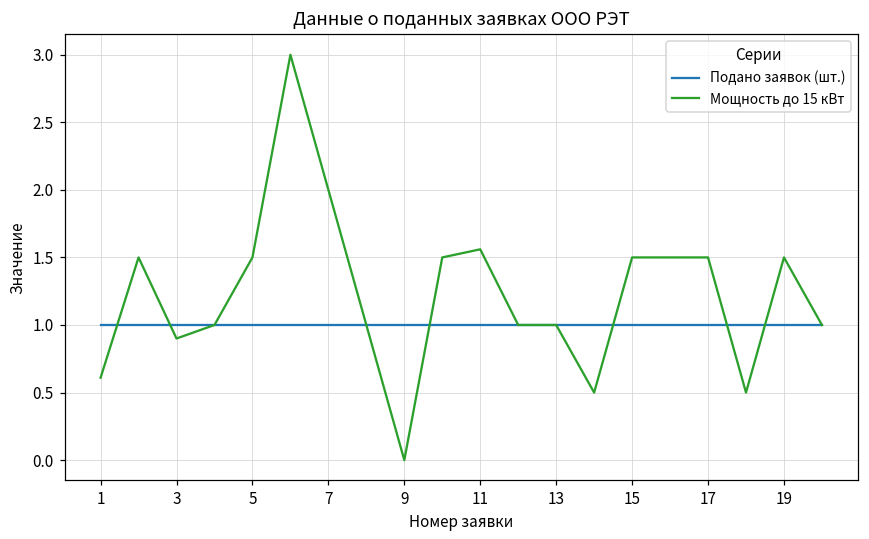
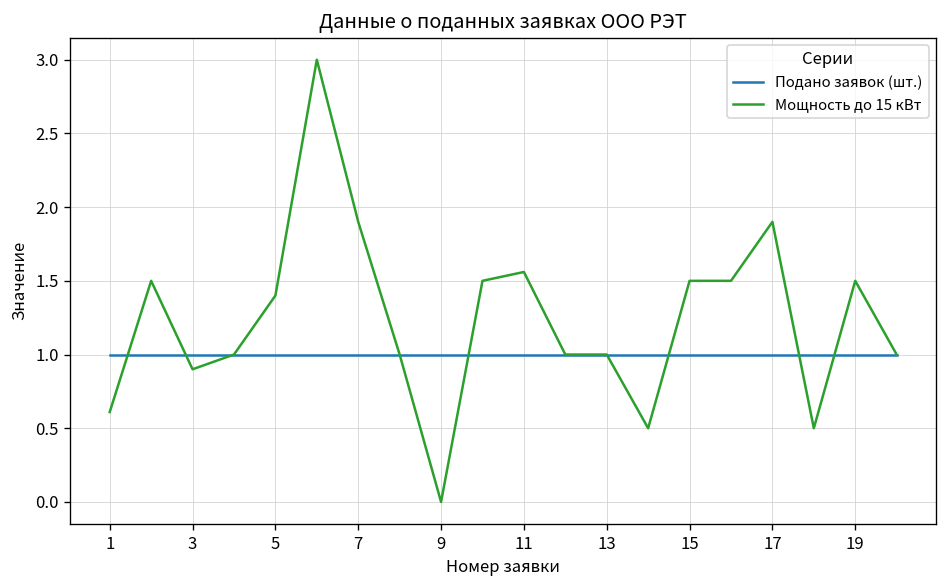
  {
    "Подано заявок (шт.)": {
      "1": 1.0,
      "3": 1.0,
      "5": 1.0,
      "7": 1.0,
      "9": 1.0,
      "11": 1.0,
      "15": 1.0,
      "17": 1.0,
      "19": 1.0
    },
    "Мощность до 15 кВт": {
      "1": 0.6,
      "3": 0.9,
-     "5": 1.5,
-     "7": 2.0,
+     "5": 1.4,
+     "7": 1.9,
      "9": 0.0,
      "11": 1.56,
      "15": 1.5,
-     "17": 1.5,
+     "17": 1.9,
      "19": 1.5
    }
  }
